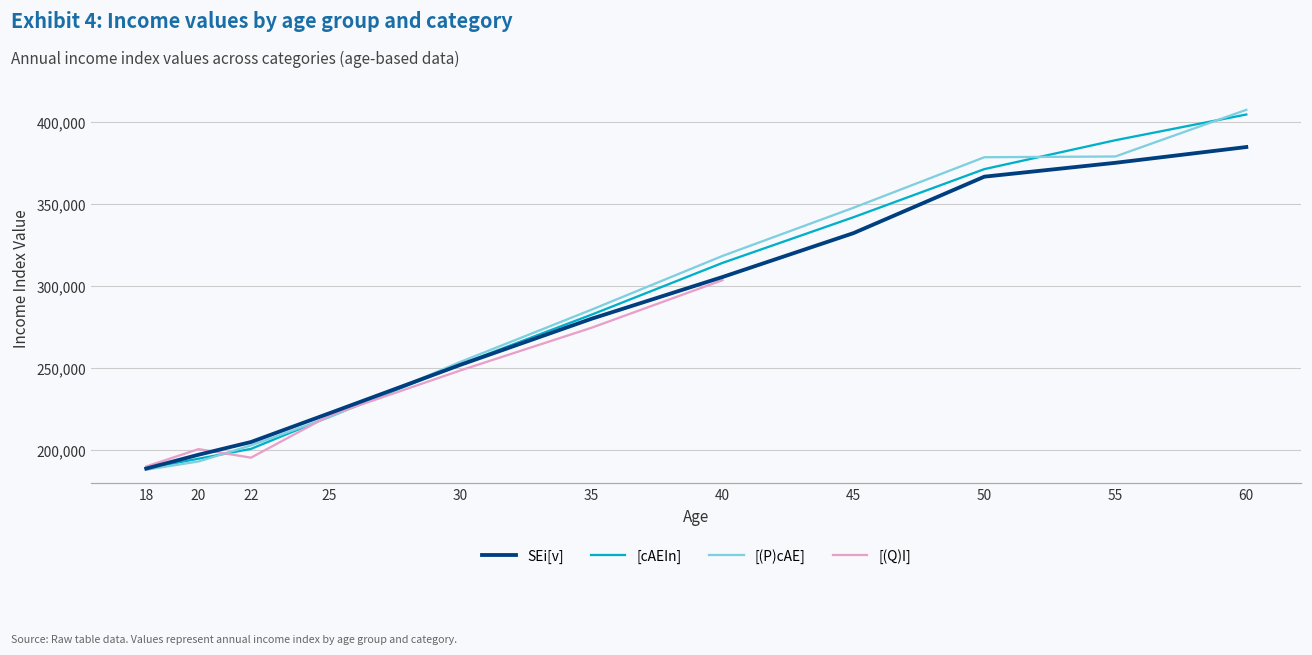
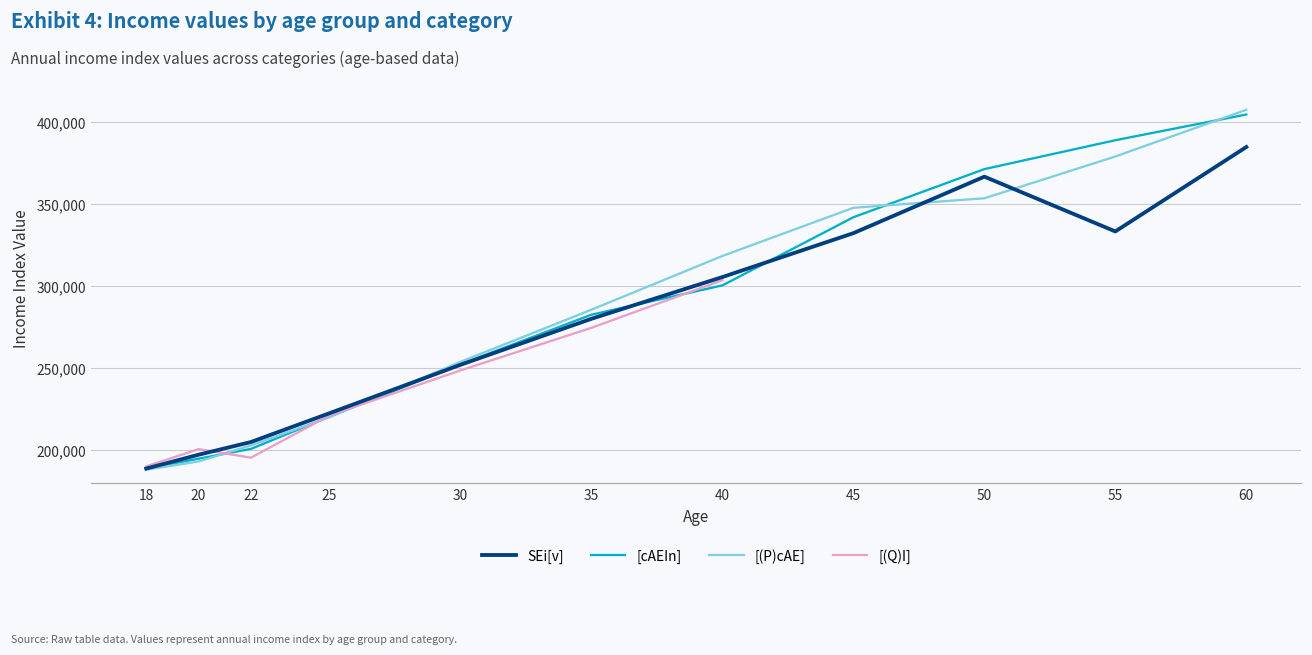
  {
    "SEi[v]": {
      "20": "197,000",
      "22": "205,000",
      "35": "280,000",
      "40": "306,000",
      "45": "332,000",
      "50": "367,000",
-     "55": "375,000",
+     "55": "333,000",
      "60": "385,000"
    },
    "[cAEIn]": {
      "22": "201,000",
      "35": "283,000",
-     "40": "314,000",
+     "40": "300,000",
      "45": "342,000",
      "50": "371,000",
      "55": "389,000",
      "60": "405,000"
    },
    "[(P)cAE]": {
      "22": "203,000",
      "35": "286,000",
      "40": "318,000",
      "45": "348,000",
-     "50": "379,000",
+     "50": "354,000",
      "55": "379,000",
      "60": "408,000"
    },
    "[(Q)I]": {
      "20": "201,000",
      "22": "195,000",
      "30": "249,000",
      "35": "275,000",
      "40": "304,000"
    }
  }
